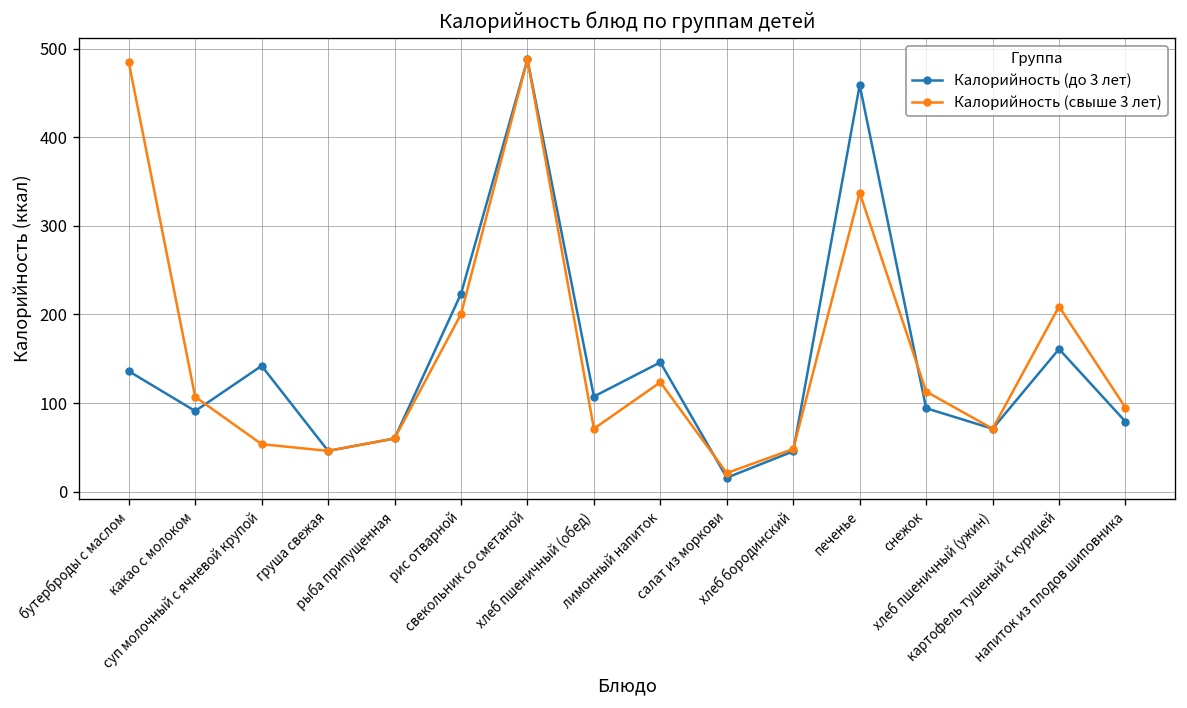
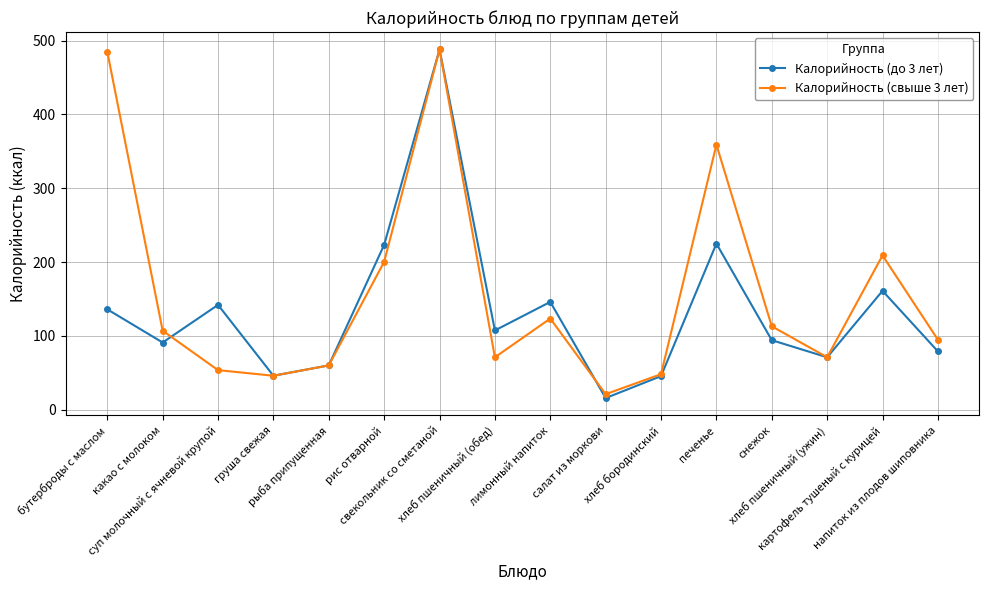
  {
    "Калорийность (до 3 лет)": {
      "бутерброды с маслом": 140,
      "какао с молоком": 90,
      "суп молочный с ячневой крупой": 140,
      "рис отварной": 220,
      "хлеб пшеничный (обед)": 110,
      "лимонный напиток": 150,
      "салат из моркови": 20,
-     "печенье": 460,
+     "печенье": 230,
      "снежок": 90,
      "картофель тушеный с курицей": 160,
      "напиток из плодов шиповника": 80
    },
    "Калорийность (свыше 3 лет)": {
      "бутерброды с маслом": 490,
      "какао с молоком": 110,
      "суп молочный с ячневой крупой": 50,
      "рис отварной": 200,
      "хлеб пшеничный (обед)": 70,
      "лимонный напиток": 120,
      "салат из моркови": 20,
-     "печенье": 340,
+     "печенье": 360,
      "снежок": 110,
      "картофель тушеный с курицей": 210,
      "напиток из плодов шиповника": 90
    }
  }
